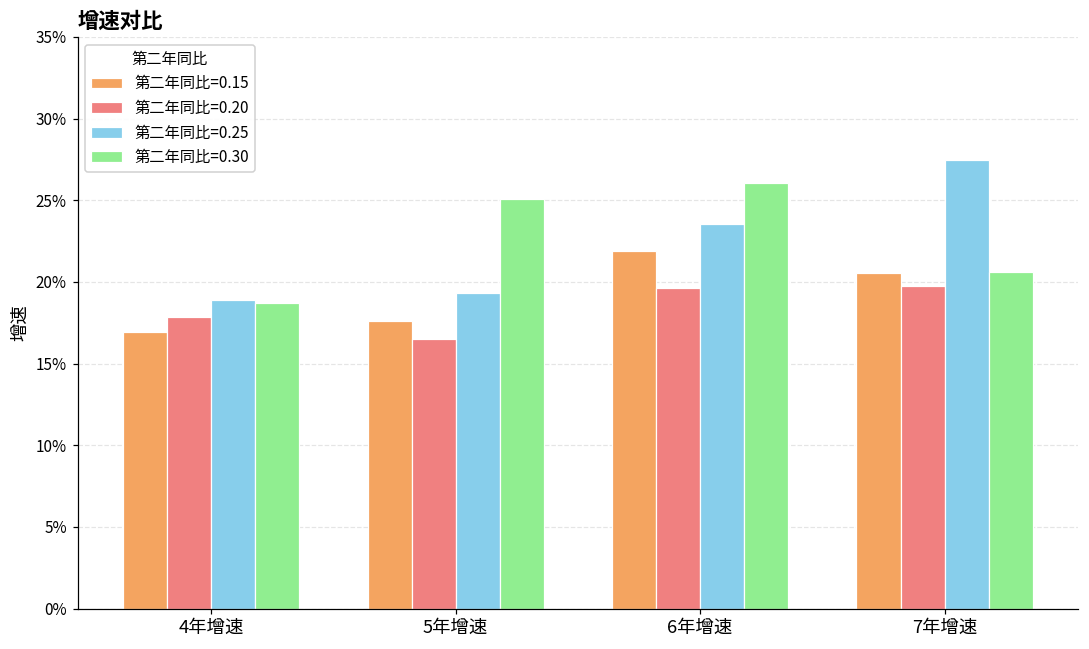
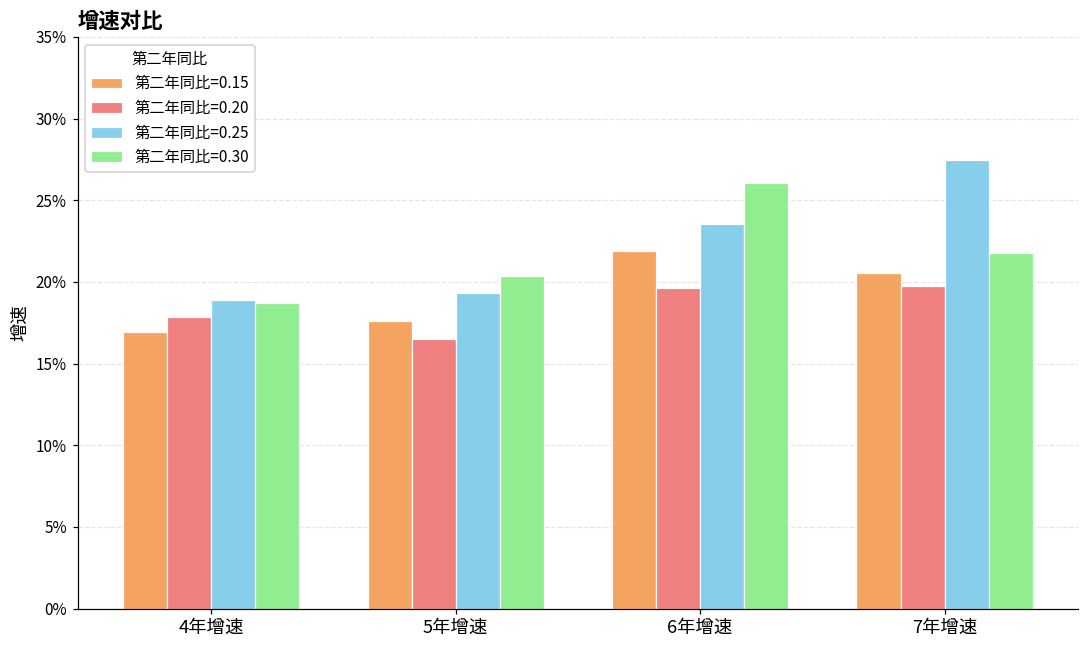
  {
    "第二年同比=0.25": {
      "4年增速": "18.9%",
      "5年增速": "19.3%",
      "6年增速": "23.5%",
      "7年增速": "27.5%"
    },
    "第二年同比=0.30": {
      "4年增速": "18.7%",
-     "5年增速": "25.0%",
+     "5年增速": "20.4%",
      "6年增速": "26.0%",
-     "7年增速": "20.6%"
+     "7年增速": "21.8%"
    }
  }
